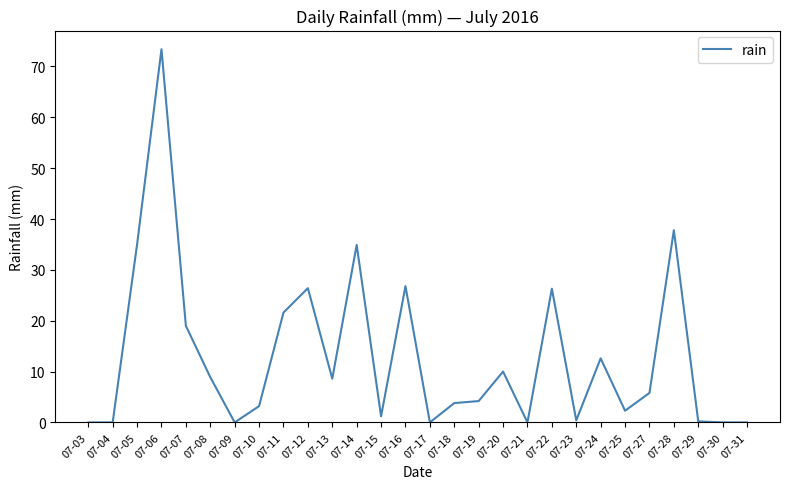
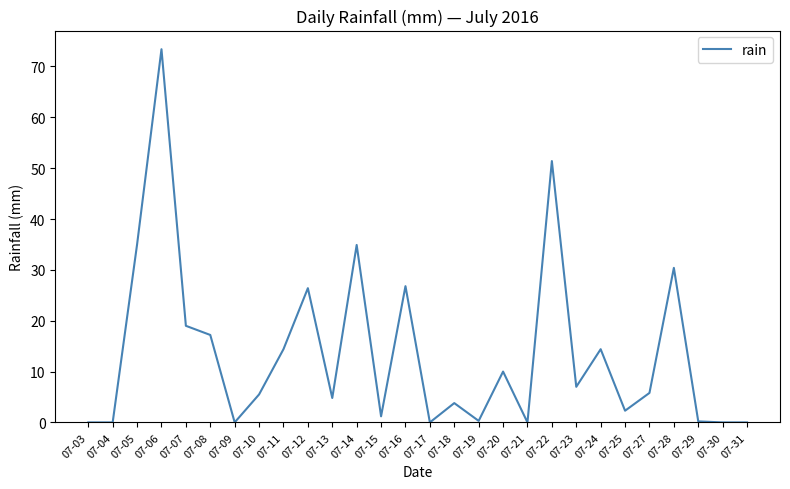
  {
    "07-03": 0,
    "07-04": 0,
    "07-05": 35,
    "07-06": 73,
    "07-07": 19,
-   "07-08": 9,
+   "07-08": 17,
    "07-09": 0,
-   "07-10": 3,
-   "07-11": 22,
+   "07-10": 6,
+   "07-11": 14,
    "07-12": 26,
-   "07-13": 9,
+   "07-13": 5,
    "07-14": 35,
    "07-15": 1,
    "07-16": 27,
    "07-17": 0,
    "07-18": 4,
-   "07-19": 4,
+   "07-19": 0,
    "07-20": 10,
    "07-21": 0,
-   "07-22": 26,
-   "07-23": 0,
-   "07-24": 13,
+   "07-22": 51,
+   "07-23": 7,
+   "07-24": 14,
    "07-25": 2,
    "07-27": 6,
-   "07-28": 38,
+   "07-28": 30,
    "07-29": 0,
    "07-30": 0,
    "07-31": 0
  }
